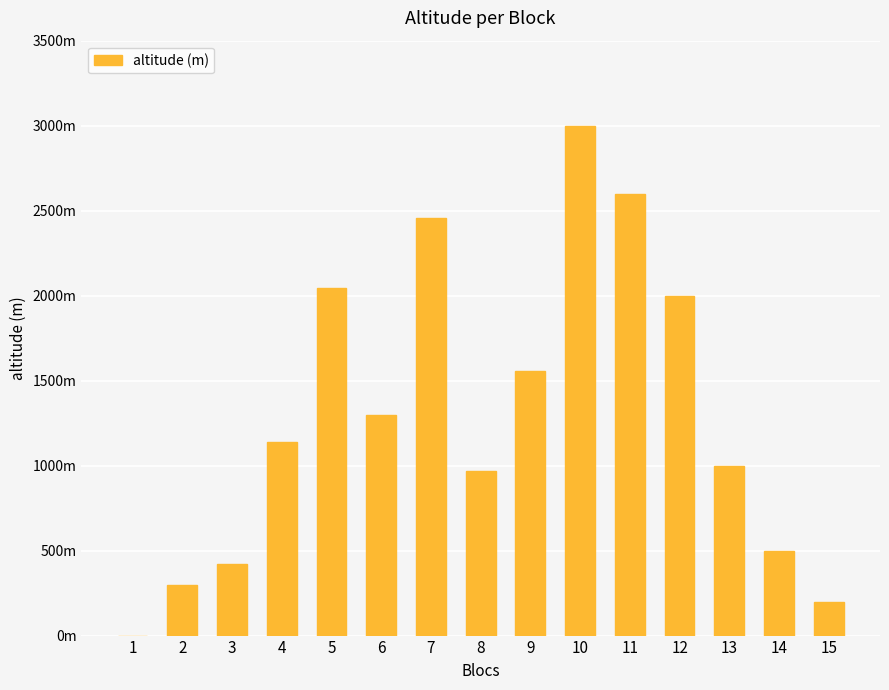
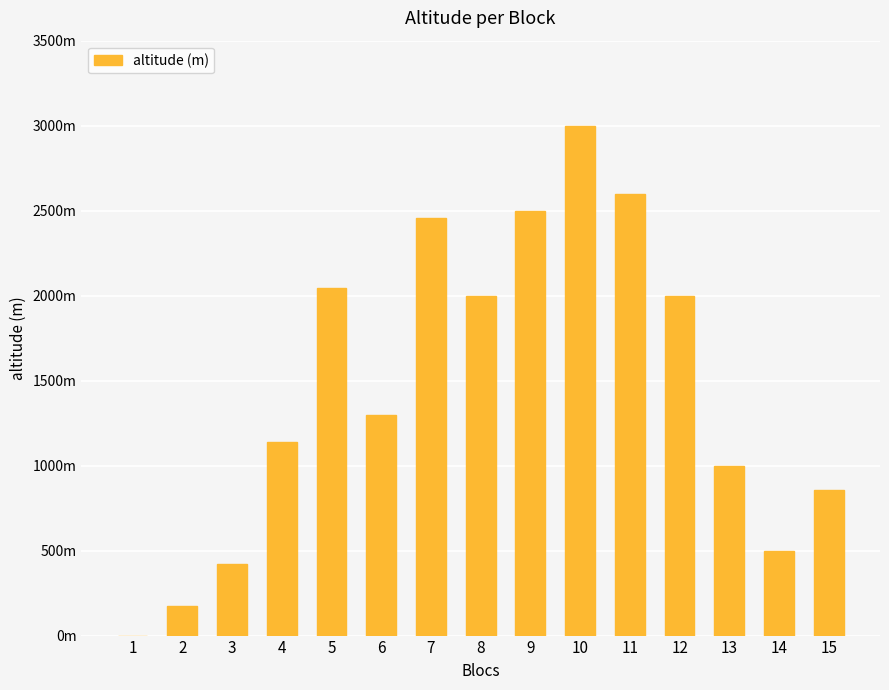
  {
    "1": "0m",
-   "2": "300m",
+   "2": "170m",
    "3": "420m",
    "4": "1140m",
    "5": "2040m",
    "6": "1300m",
    "7": "2460m",
-   "8": "970m",
-   "9": "1560m",
+   "8": "2000m",
+   "9": "2500m",
    "10": "3000m",
    "11": "2600m",
    "12": "2000m",
    "13": "1000m",
    "14": "500m",
-   "15": "200m"
+   "15": "860m"
  }
